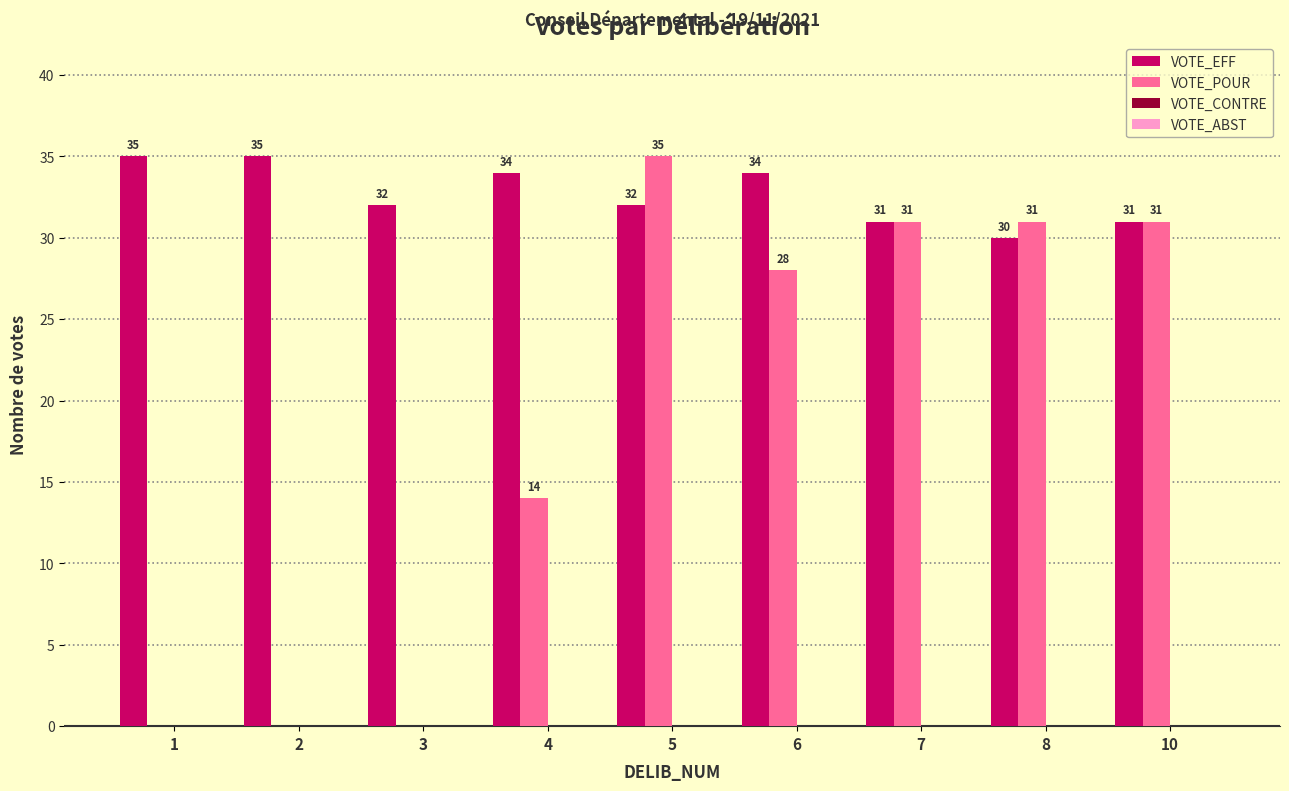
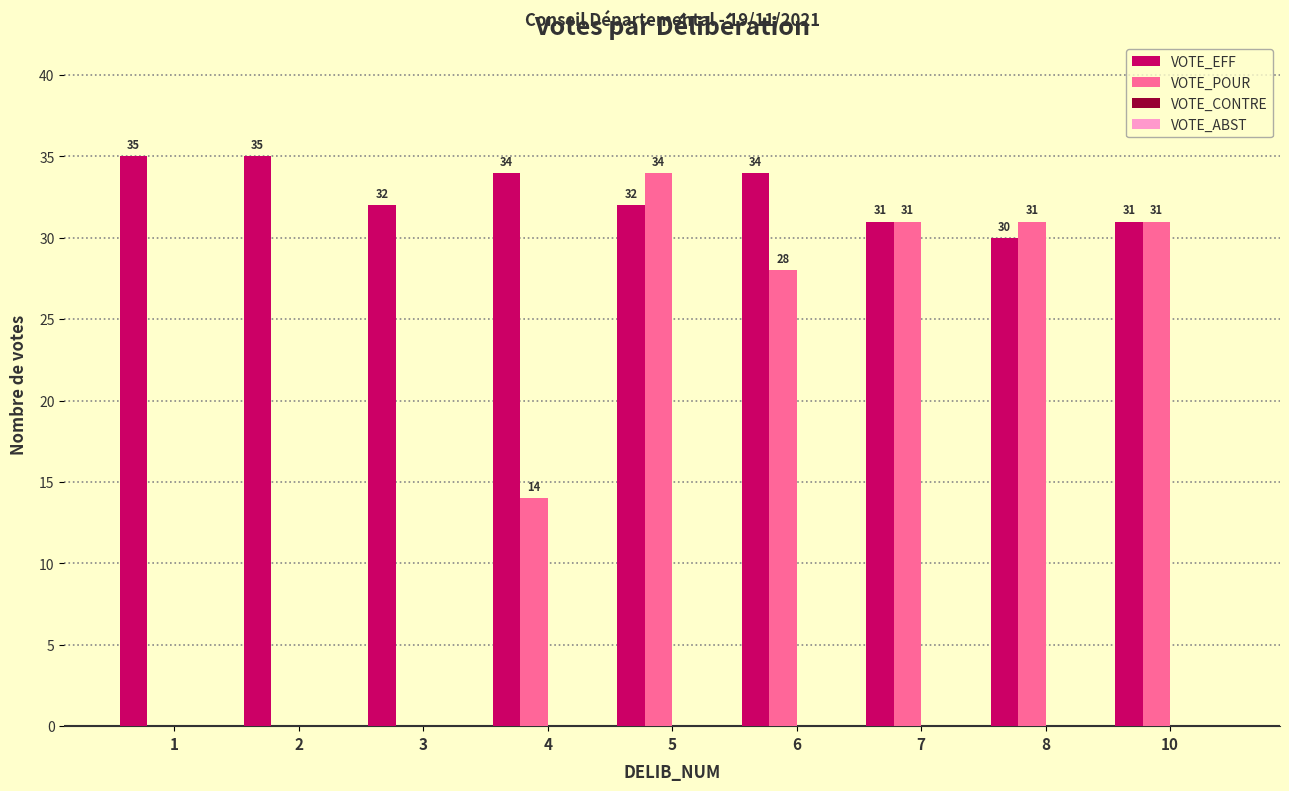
  {
    "VOTE_EFF": {
      "1": 35,
      "2": 35,
      "3": 32,
      "4": 34,
      "5": 32,
      "6": 34,
      "7": 31,
      "8": 30,
      "10": 31
    },
    "VOTE_POUR": {
      "4": 14,
-     "5": 35,
+     "5": 34,
      "6": 28,
      "7": 31,
      "8": 31,
      "10": 31
    },
    "VOTE_CONTRE": {
      "1": 0.0,
      "2": 0.0,
      "3": 0.0,
      "4": 0.0,
      "5": 0.0,
      "6": 0.0,
      "7": 0.0,
      "8": 0.0,
      "10": 0.0
    },
    "VOTE_ABST": {
      "1": 0.0,
      "2": 0.0,
      "3": 0.0,
      "4": 0.0,
      "5": 0.0,
      "6": 0.0,
      "7": 0.0,
      "8": 0.0,
      "10": 0.0
    }
  }
